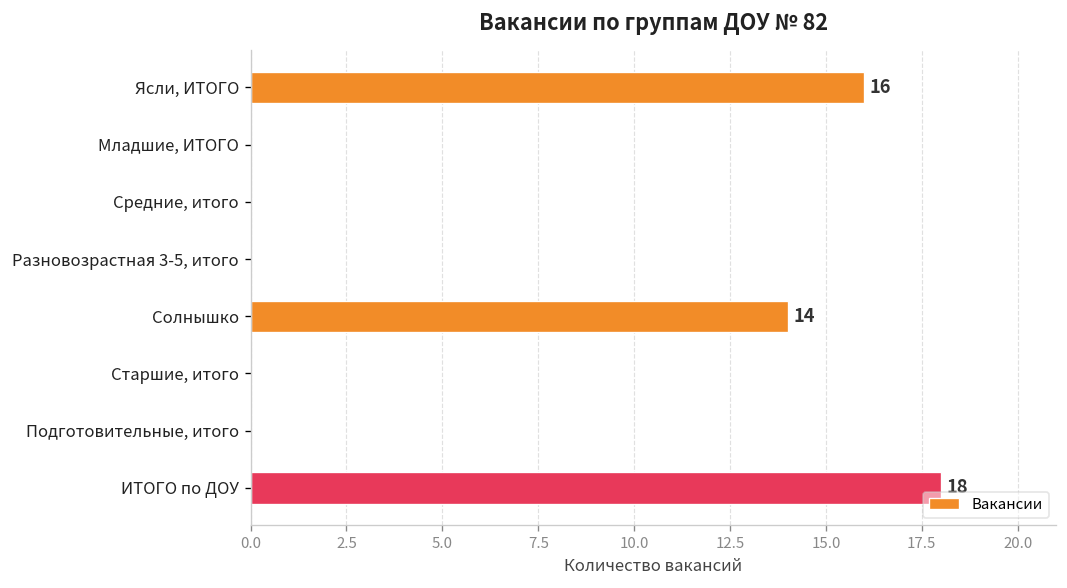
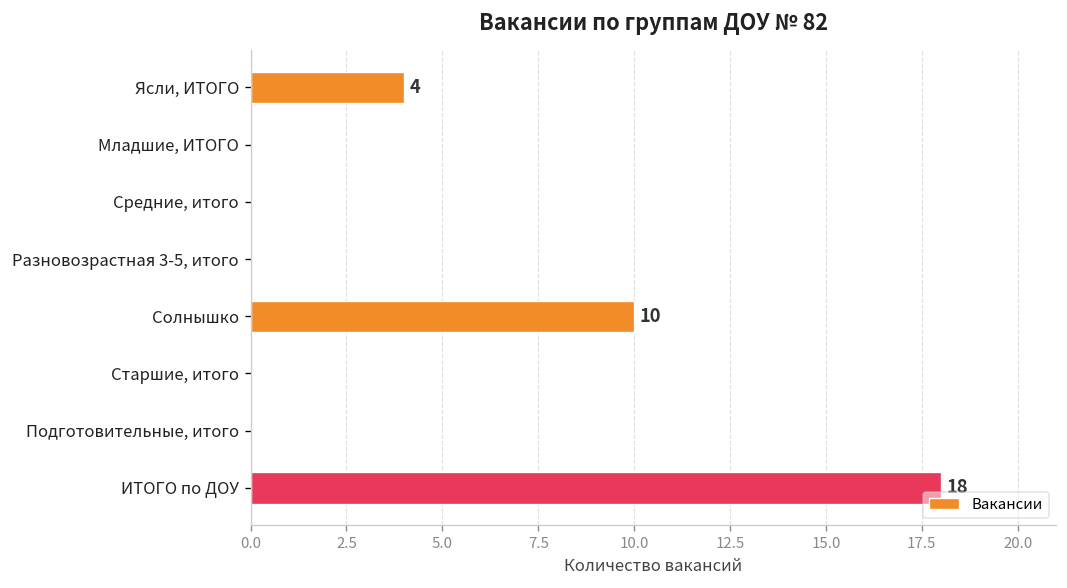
  {
-   "Ясли, ИТОГО": 16,
-   "Солнышко": 14
+   "Ясли, ИТОГО": 4,
+   "Солнышко": 10
  }
